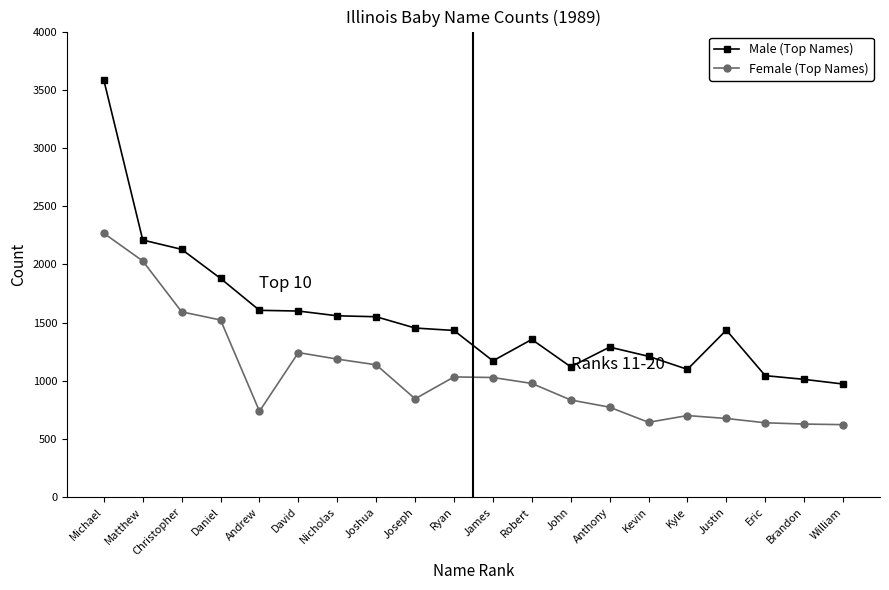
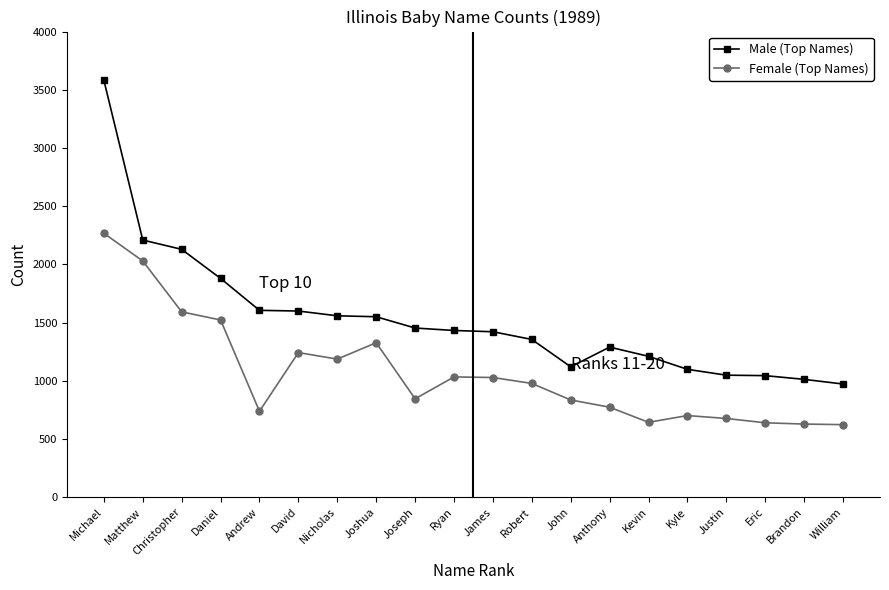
  {
    "Male (Top Names)": {
      "Michael": 3580,
      "Matthew": 2210,
      "Christopher": 2130,
      "Daniel": 1880,
      "David": 1600,
      "Nicholas": 1560,
      "Joshua": 1550,
      "Joseph": 1450,
      "Ryan": 1430,
-     "James": 1170,
+     "James": 1420,
      "Robert": 1360,
      "Anthony": 1290,
      "Kyle": 1100,
-     "Justin": 1440,
+     "Justin": 1050,
      "Eric": 1040,
      "Brandon": 1010,
      "William": 970
    },
    "Female (Top Names)": {
      "Michael": 2270,
      "Matthew": 2030,
      "Christopher": 1590,
      "Daniel": 1520,
      "Andrew": 740,
      "David": 1240,
      "Nicholas": 1190,
-     "Joshua": 1140,
+     "Joshua": 1330,
      "Joseph": 850,
      "Ryan": 1030,
      "James": 1030,
      "Robert": 980,
      "John": 840,
      "Anthony": 770,
      "Kevin": 640,
      "Kyle": 700,
      "Justin": 680,
      "Eric": 640,
      "Brandon": 630,
      "William": 620
    }
  }
